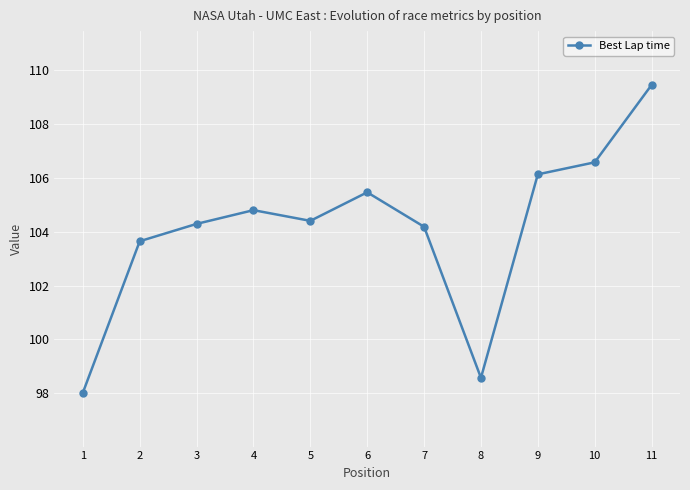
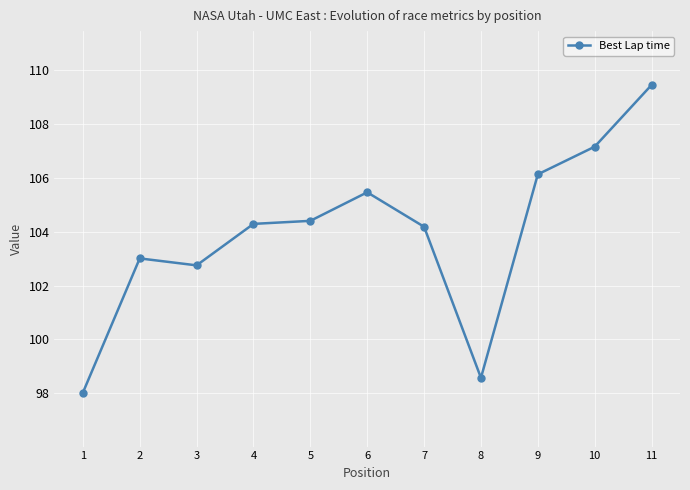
  {
    "1": 98.0,
-   "2": 103.6,
-   "3": 104.3,
-   "4": 104.8,
+   "2": 103.0,
+   "3": 102.8,
+   "4": 104.3,
    "5": 104.4,
    "6": 105.5,
    "7": 104.2,
    "8": 98.6,
    "9": 106.1,
-   "10": 106.6,
+   "10": 107.2,
    "11": 109.4
  }
